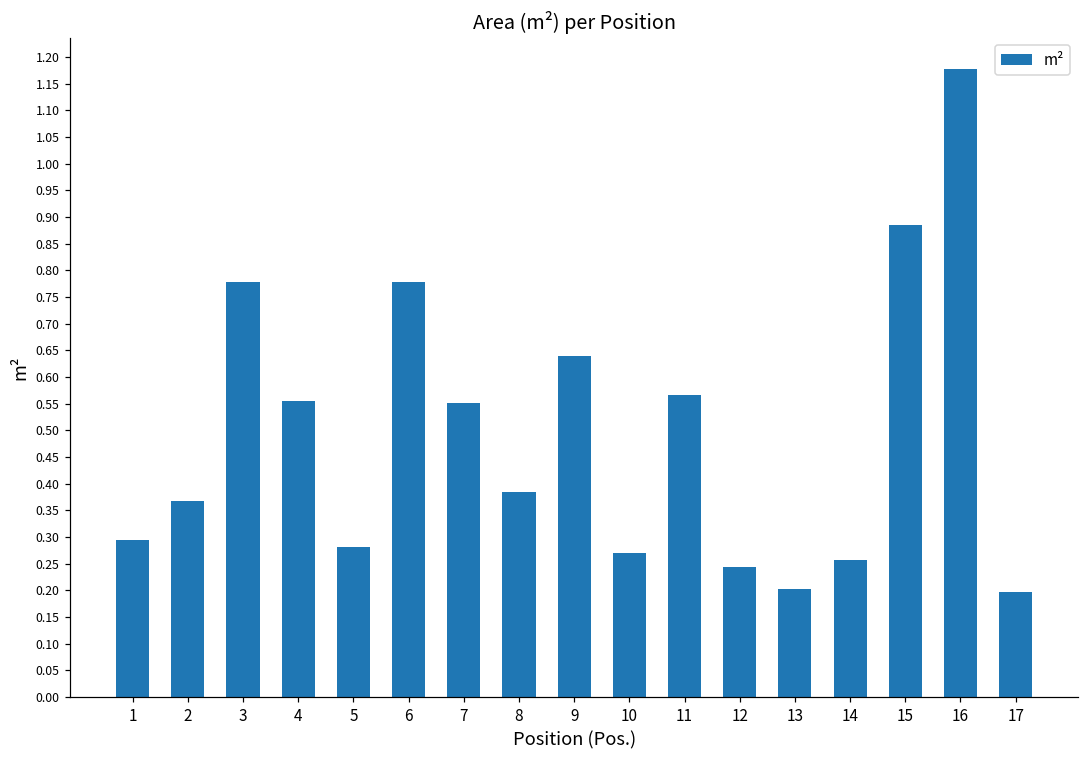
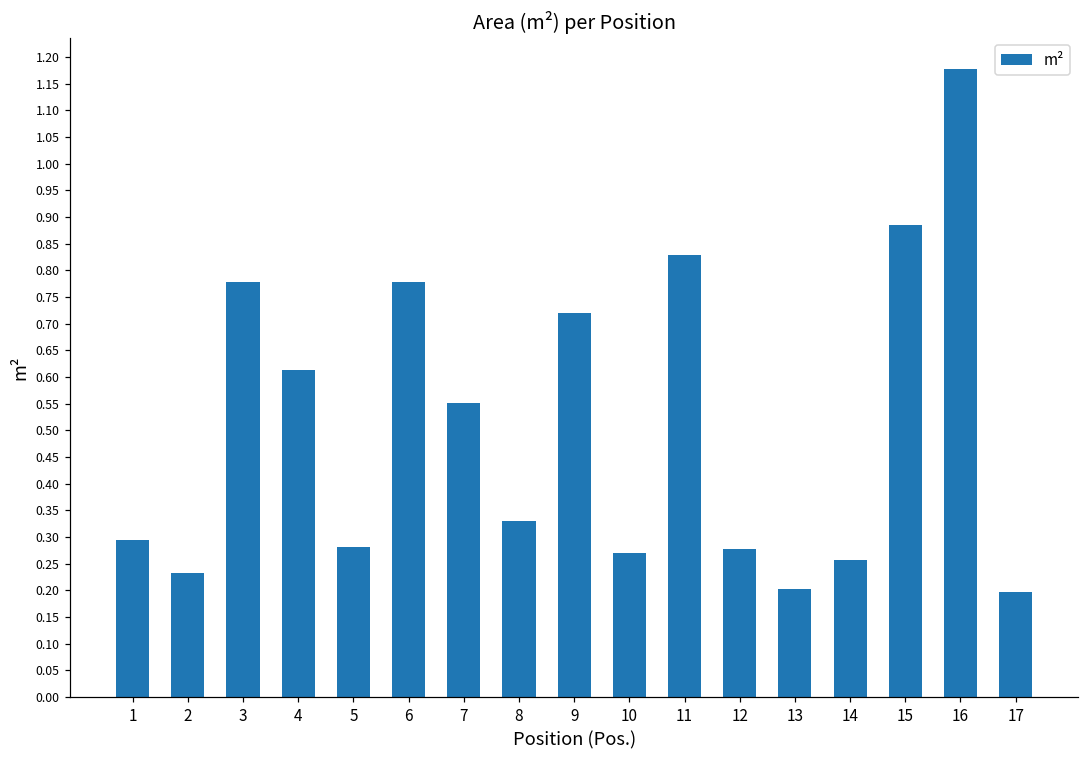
  {
    "1": 0.29,
-   "2": 0.37,
+   "2": 0.23,
    "3": 0.78,
-   "4": 0.56,
+   "4": 0.61,
    "5": 0.28,
    "6": 0.78,
    "7": 0.55,
-   "8": 0.38,
-   "9": 0.64,
+   "8": 0.33,
+   "9": 0.72,
    "10": 0.27,
-   "11": 0.57,
-   "12": 0.24,
+   "11": 0.83,
+   "12": 0.28,
    "13": 0.20,
    "14": 0.26,
    "15": 0.89,
    "16": 1.18,
    "17": 0.20
  }
